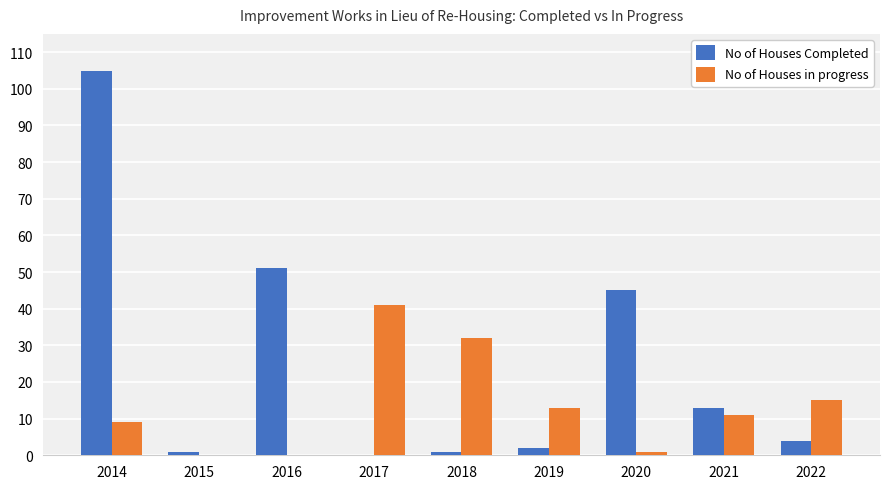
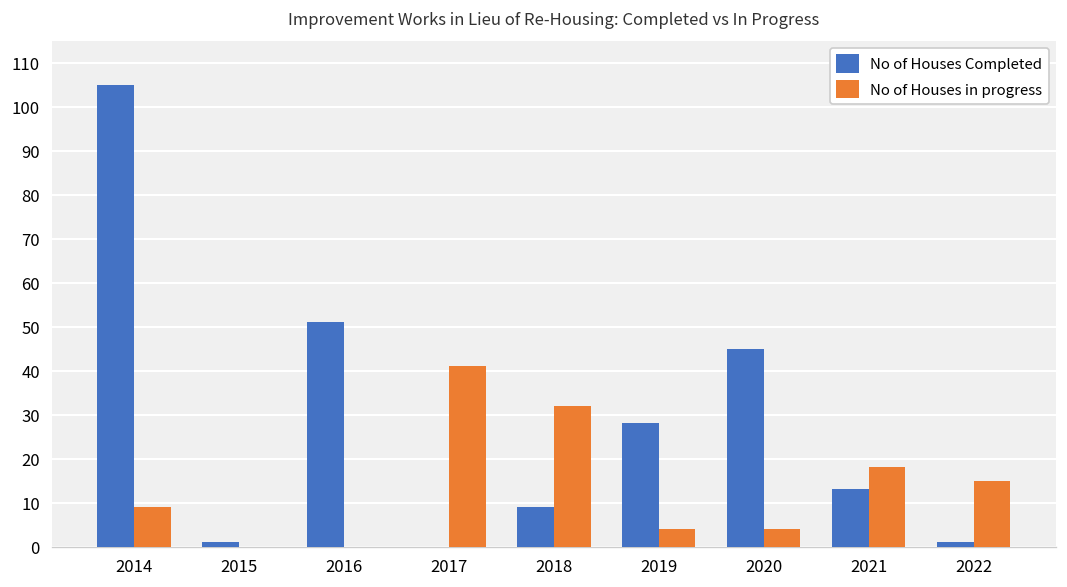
  {
    "No of Houses Completed": {
      "2014": 105,
      "2015": 1,
      "2016": 51,
      "2017": 0,
-     "2018": 1,
-     "2019": 2,
+     "2018": 9,
+     "2019": 28,
      "2020": 45,
      "2021": 13,
-     "2022": 4
+     "2022": 1
    },
    "No of Houses in progress": {
      "2014": 9,
      "2015": 0,
      "2016": 0,
      "2017": 41,
      "2018": 32,
-     "2019": 13,
-     "2020": 1,
-     "2021": 11,
+     "2019": 4,
+     "2020": 4,
+     "2021": 18,
      "2022": 15
    }
  }
